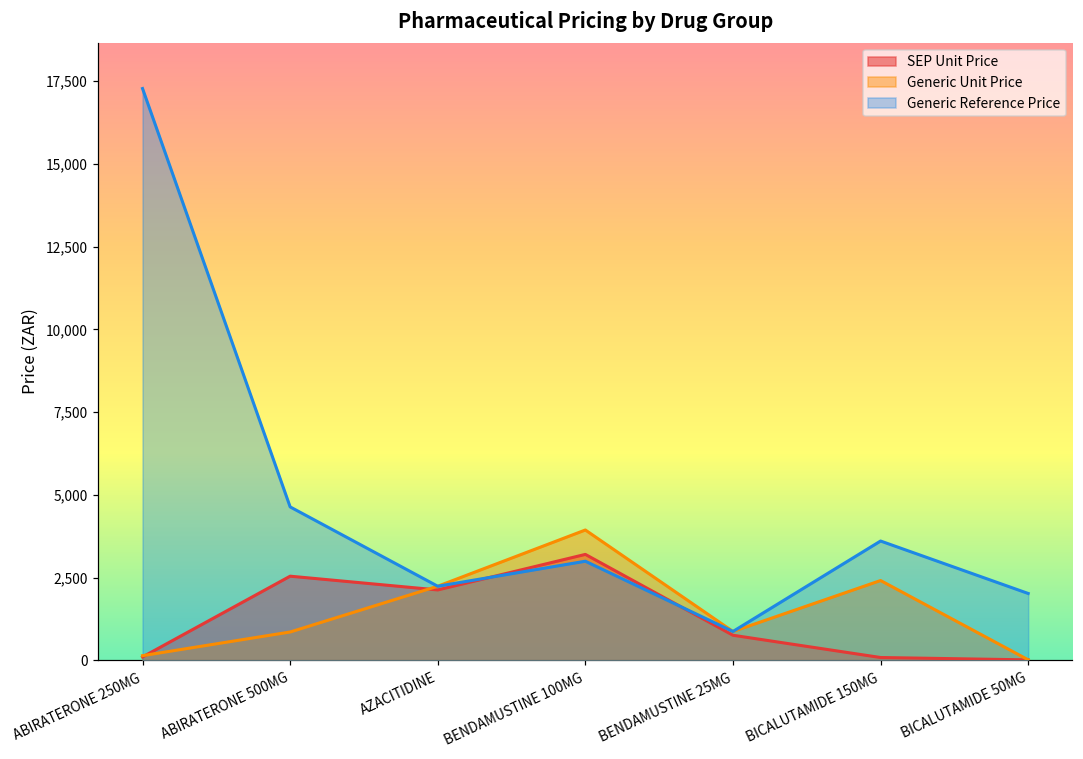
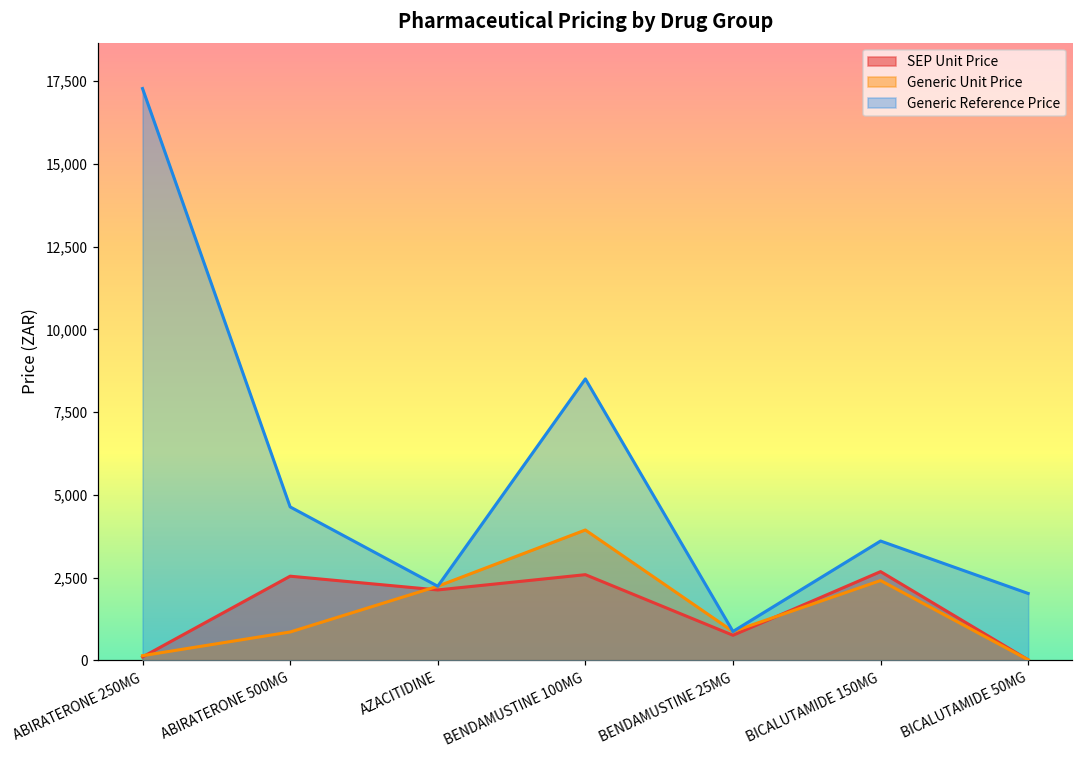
  {
    "SEP Unit Price": {
      "ABIRATERONE 500MG": "2,500",
      "AZACITIDINE": "2,100",
-     "BENDAMUSTINE 100MG": "3,200",
+     "BENDAMUSTINE 100MG": "2,600",
      "BENDAMUSTINE 25MG": "800",
-     "BICALUTAMIDE 150MG": "100"
+     "BICALUTAMIDE 150MG": "2,700"
    },
    "Generic Unit Price": {
      "ABIRATERONE 500MG": "900",
      "BENDAMUSTINE 100MG": "3,900",
      "BICALUTAMIDE 150MG": "2,400"
    },
    "Generic Reference Price": {
      "ABIRATERONE 250MG": "17,300",
      "ABIRATERONE 500MG": "4,600",
-     "BENDAMUSTINE 100MG": "3,000",
+     "BENDAMUSTINE 100MG": "8,500",
      "BICALUTAMIDE 150MG": "3,600",
      "BICALUTAMIDE 50MG": "2,000"
    }
  }
